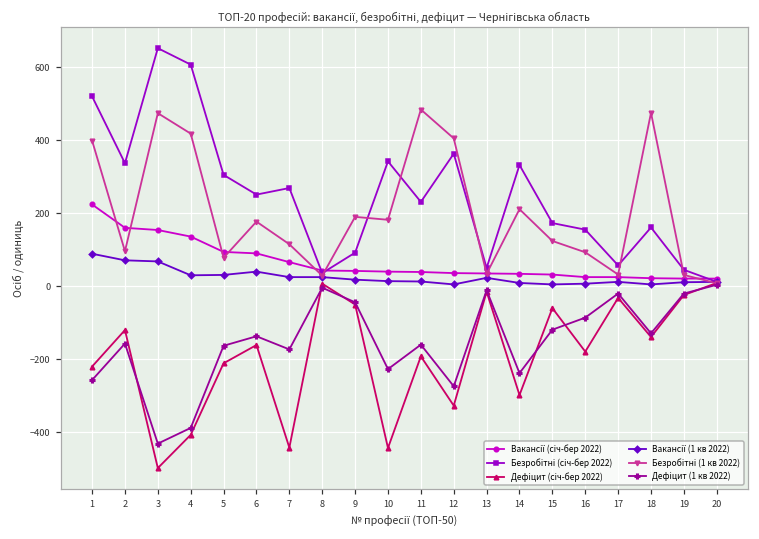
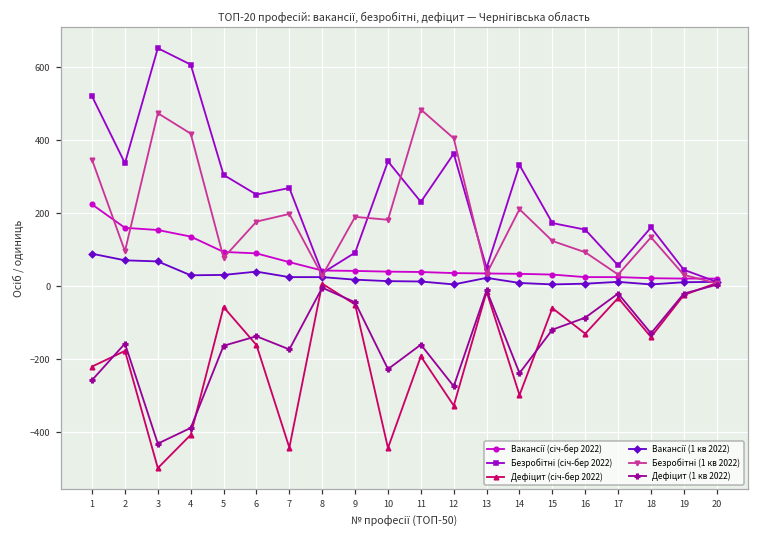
  {
    "Дефіцит (січ-бер 2022)": {
      "1": -220,
-     "2": -120,
+     "2": -180,
      "3": -500,
      "4": -410,
-     "5": -210,
+     "5": -60,
      "6": -160,
      "7": -440,
      "8": 10,
      "10": -440,
      "11": -190,
      "12": -330,
      "14": -300,
      "15": -60,
-     "16": -180,
+     "16": -130,
      "17": -30,
      "18": -140
    },
    "Безробітні (1 кв 2022)": {
-     "1": 400,
+     "1": 350,
      "2": 100,
      "3": 470,
      "4": 420,
      "5": 80,
      "6": 180,
-     "7": 120,
+     "7": 200,
      "9": 190,
      "10": 180,
      "11": 480,
      "12": 410,
      "14": 210,
      "15": 120,
      "16": 90,
-     "18": 480,
+     "18": 130,
      "19": 30
    }
  }
